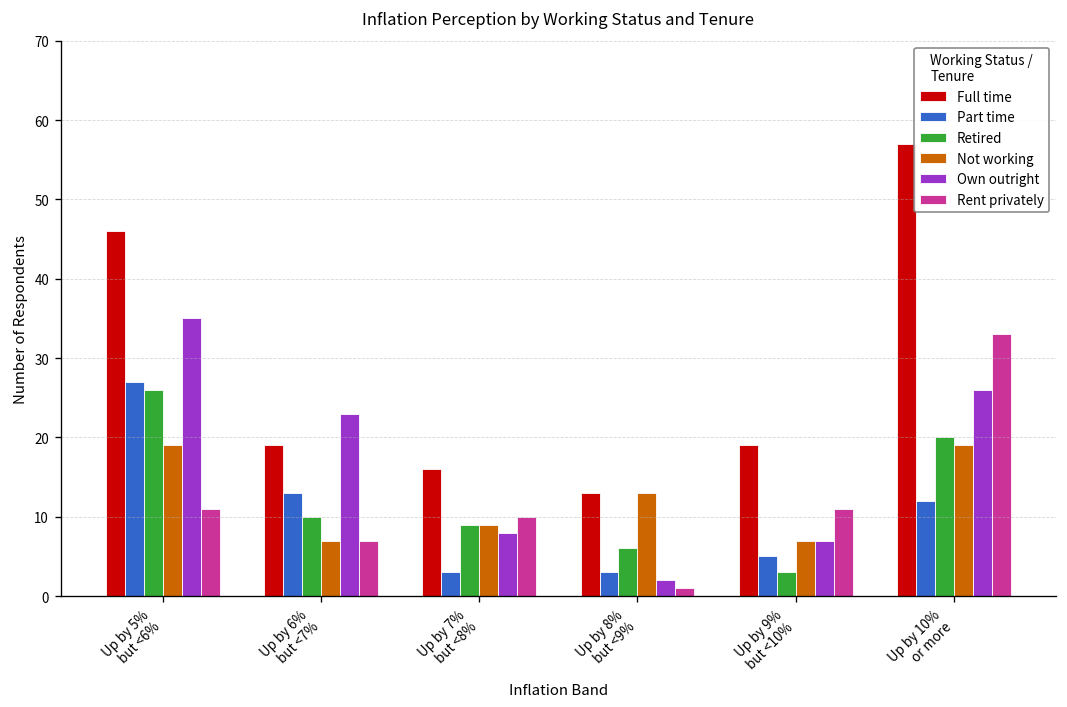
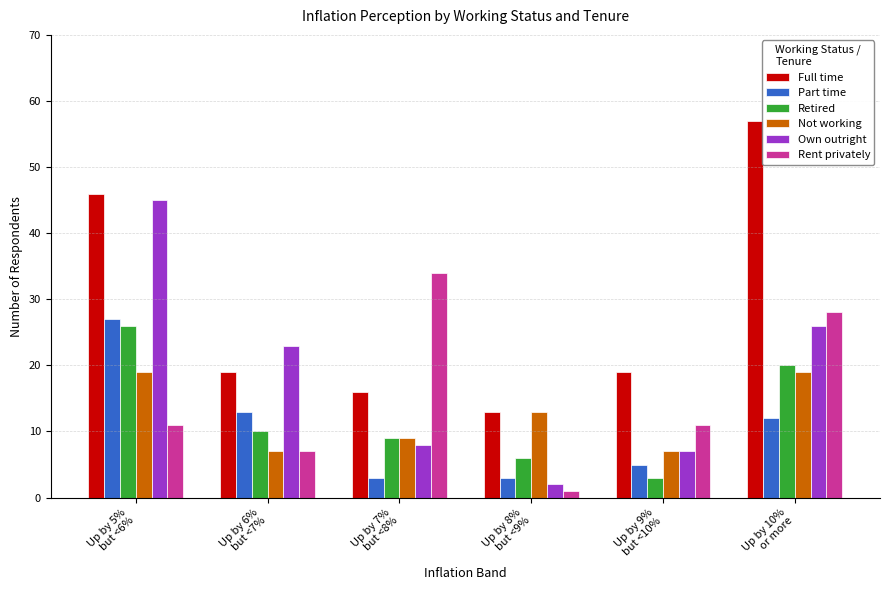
  {
    "Full time": {
      "Up by 5% but <6%": 46,
      "Up by 6% but <7%": 19,
      "Up by 7% but <8%": 16,
      "Up by 8% but <9%": 13,
      "Up by 9% but <10%": 19,
      "Up by 10% or more": 57
    },
    "Part time": {
      "Up by 5% but <6%": 27,
      "Up by 6% but <7%": 13,
      "Up by 7% but <8%": 3,
      "Up by 8% but <9%": 3,
      "Up by 9% but <10%": 5,
      "Up by 10% or more": 12
    },
    "Retired": {
      "Up by 5% but <6%": 26,
      "Up by 6% but <7%": 10,
      "Up by 7% but <8%": 9,
      "Up by 8% but <9%": 6,
      "Up by 9% but <10%": 3,
      "Up by 10% or more": 20
    },
    "Not working": {
      "Up by 5% but <6%": 19,
      "Up by 6% but <7%": 7,
      "Up by 7% but <8%": 9,
      "Up by 8% but <9%": 13,
      "Up by 9% but <10%": 7,
      "Up by 10% or more": 19
    },
    "Own outright": {
-     "Up by 5% but <6%": 35,
+     "Up by 5% but <6%": 45,
      "Up by 6% but <7%": 23,
      "Up by 7% but <8%": 8,
      "Up by 8% but <9%": 2,
      "Up by 9% but <10%": 7,
      "Up by 10% or more": 26
    },
    "Rent privately": {
      "Up by 5% but <6%": 11,
      "Up by 6% but <7%": 7,
-     "Up by 7% but <8%": 10,
+     "Up by 7% but <8%": 34,
      "Up by 8% but <9%": 1,
      "Up by 9% but <10%": 11,
-     "Up by 10% or more": 33
+     "Up by 10% or more": 28
    }
  }
